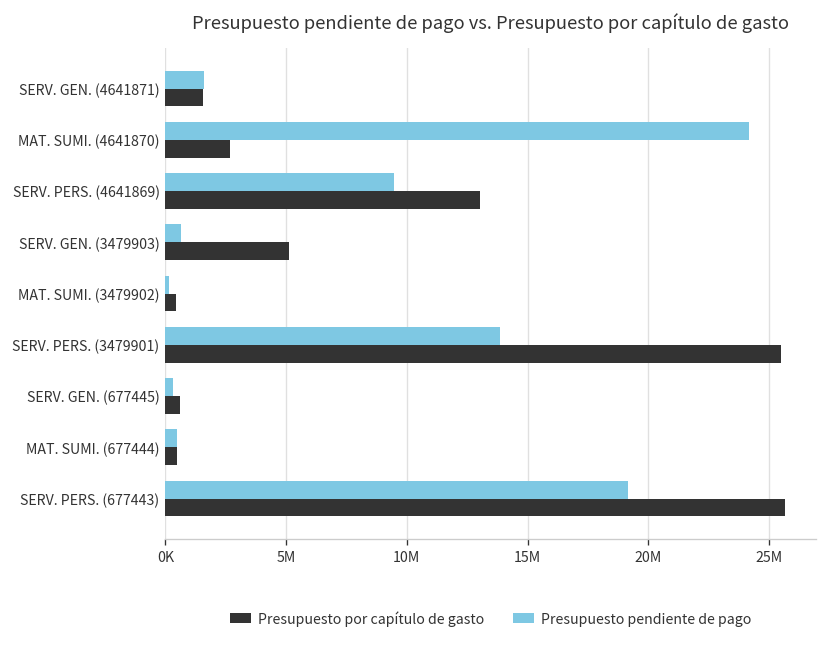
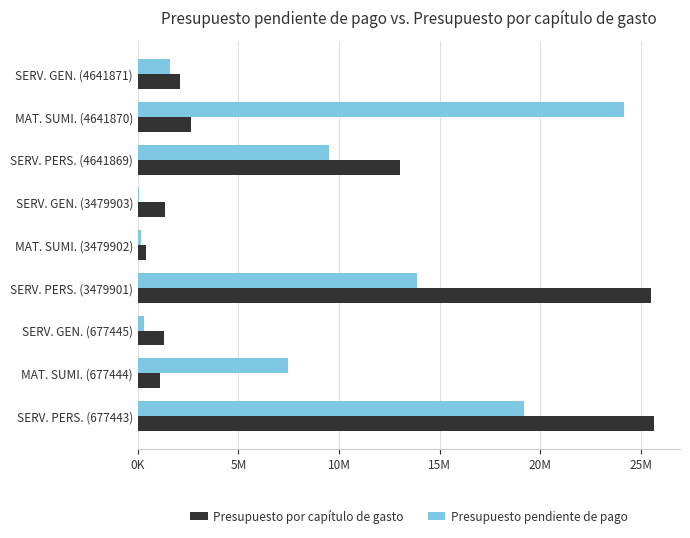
  {
    "Presupuesto por capítulo de gasto": {
-     "SERV. GEN. (4641871)": 1600000,
+     "SERV. GEN. (4641871)": 2100000,
      "MAT. SUMI. (4641870)": 2700000,
      "SERV. PERS. (4641869)": 13000000,
-     "SERV. GEN. (3479903)": 5100000,
+     "SERV. GEN. (3479903)": 1300000,
      "MAT. SUMI. (3479902)": 400000,
      "SERV. PERS. (3479901)": 25500000,
-     "SERV. GEN. (677445)": 600000,
-     "MAT. SUMI. (677444)": 500000,
+     "SERV. GEN. (677445)": 1300000,
+     "MAT. SUMI. (677444)": 1100000,
      "SERV. PERS. (677443)": 25700000
    },
    "Presupuesto pendiente de pago": {
      "SERV. GEN. (4641871)": 1600000,
      "MAT. SUMI. (4641870)": 24200000,
      "SERV. PERS. (4641869)": 9500000,
-     "SERV. GEN. (3479903)": 600000,
+     "SERV. GEN. (3479903)": 0,
      "MAT. SUMI. (3479902)": 100000,
      "SERV. PERS. (3479901)": 13900000,
      "SERV. GEN. (677445)": 300000,
-     "MAT. SUMI. (677444)": 500000,
+     "MAT. SUMI. (677444)": 7500000,
      "SERV. PERS. (677443)": 19200000
    }
  }
